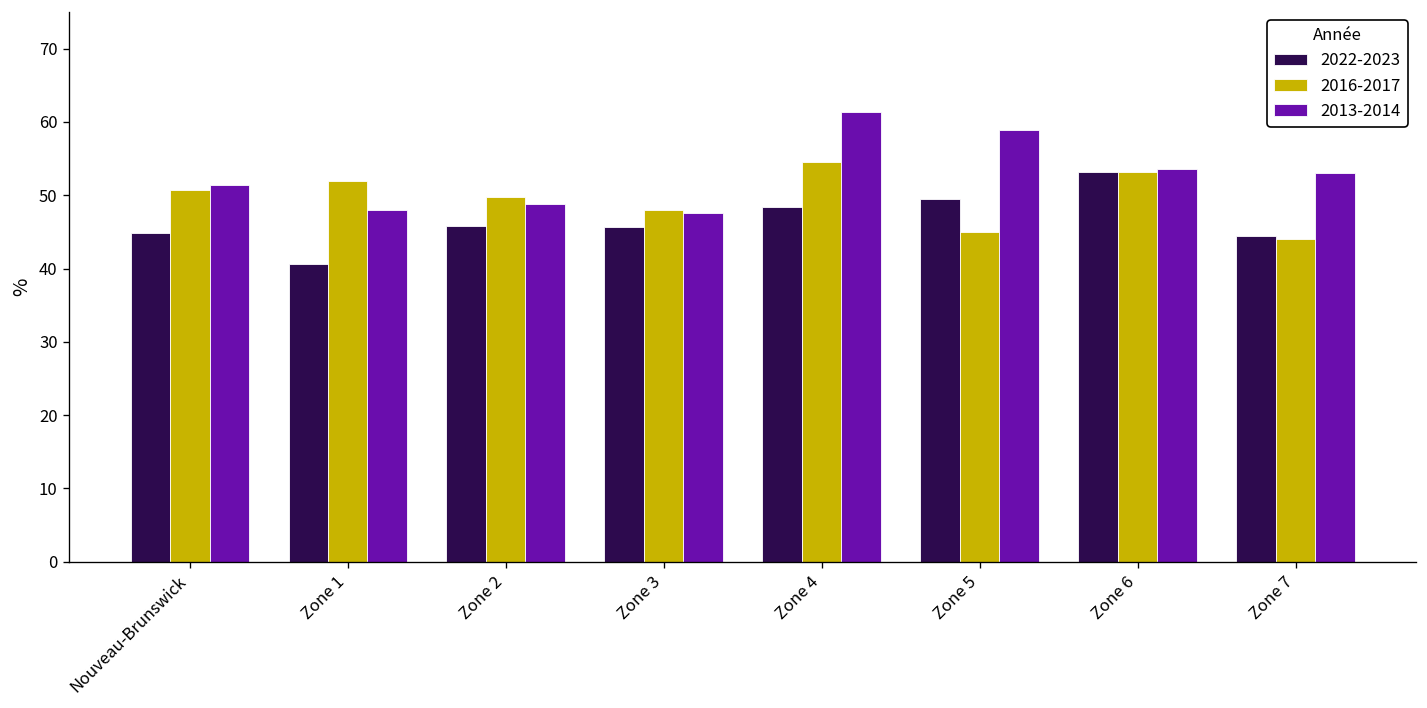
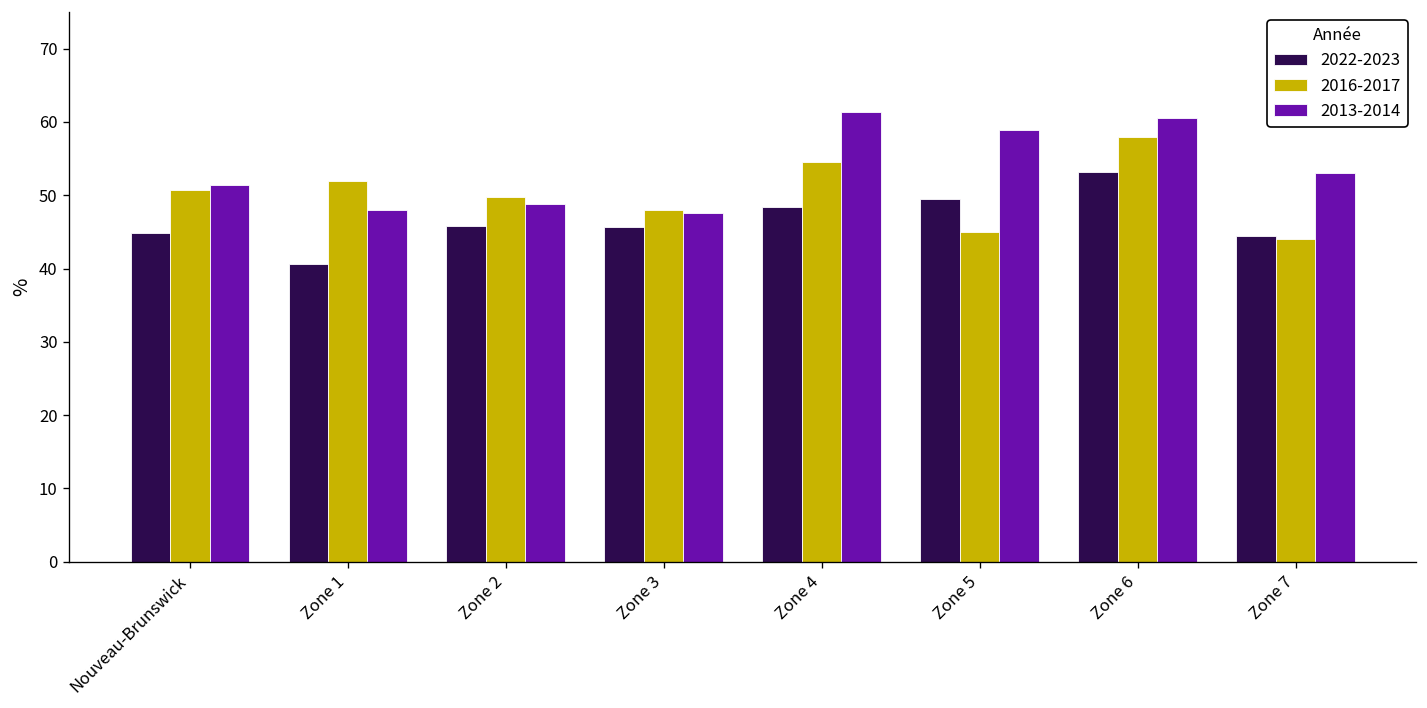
  {
    "2022-2023": {
      "Nouveau-Brunswick": 45,
      "Zone 1": 41,
      "Zone 2": 46,
      "Zone 3": 46,
      "Zone 4": 48,
      "Zone 5": 50,
      "Zone 6": 53,
      "Zone 7": 44
    },
    "2016-2017": {
      "Nouveau-Brunswick": 51,
      "Zone 1": 52,
      "Zone 2": 50,
      "Zone 3": 48,
      "Zone 4": 54,
      "Zone 5": 45,
-     "Zone 6": 53,
+     "Zone 6": 58,
      "Zone 7": 44
    },
    "2013-2014": {
      "Nouveau-Brunswick": 51,
      "Zone 1": 48,
      "Zone 2": 49,
      "Zone 3": 48,
      "Zone 4": 61,
      "Zone 5": 59,
-     "Zone 6": 54,
+     "Zone 6": 61,
      "Zone 7": 53
    }
  }
